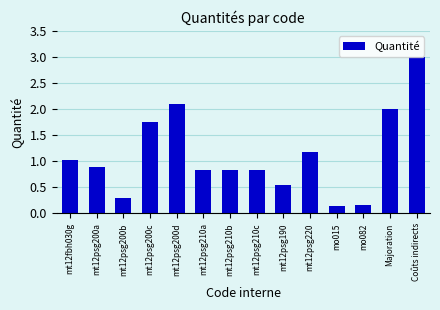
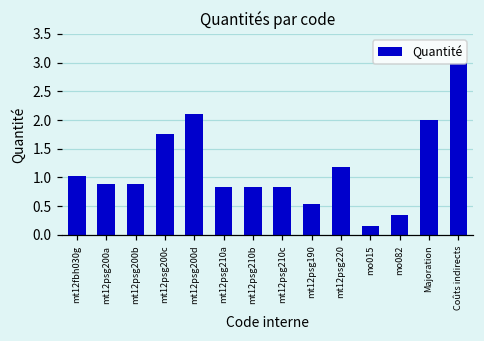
  {
    "mt12fbh030g": 1.0,
    "mt12psg200a": 0.9,
-   "mt12psg200b": 0.3,
+   "mt12psg200b": 0.9,
    "mt12psg200c": 1.8,
    "mt12psg200d": 2.1,
    "mt12psg210a": 0.8,
    "mt12psg210b": 0.8,
    "mt12psg210c": 0.8,
    "mt12psg190": 0.5,
    "mt12psg220": 1.2,
    "mo015": 0.1,
-   "mo082": 0.2,
+   "mo082": 0.3,
    "Majoration": 2.0,
    "Coûts indirects": 3.0
  }
